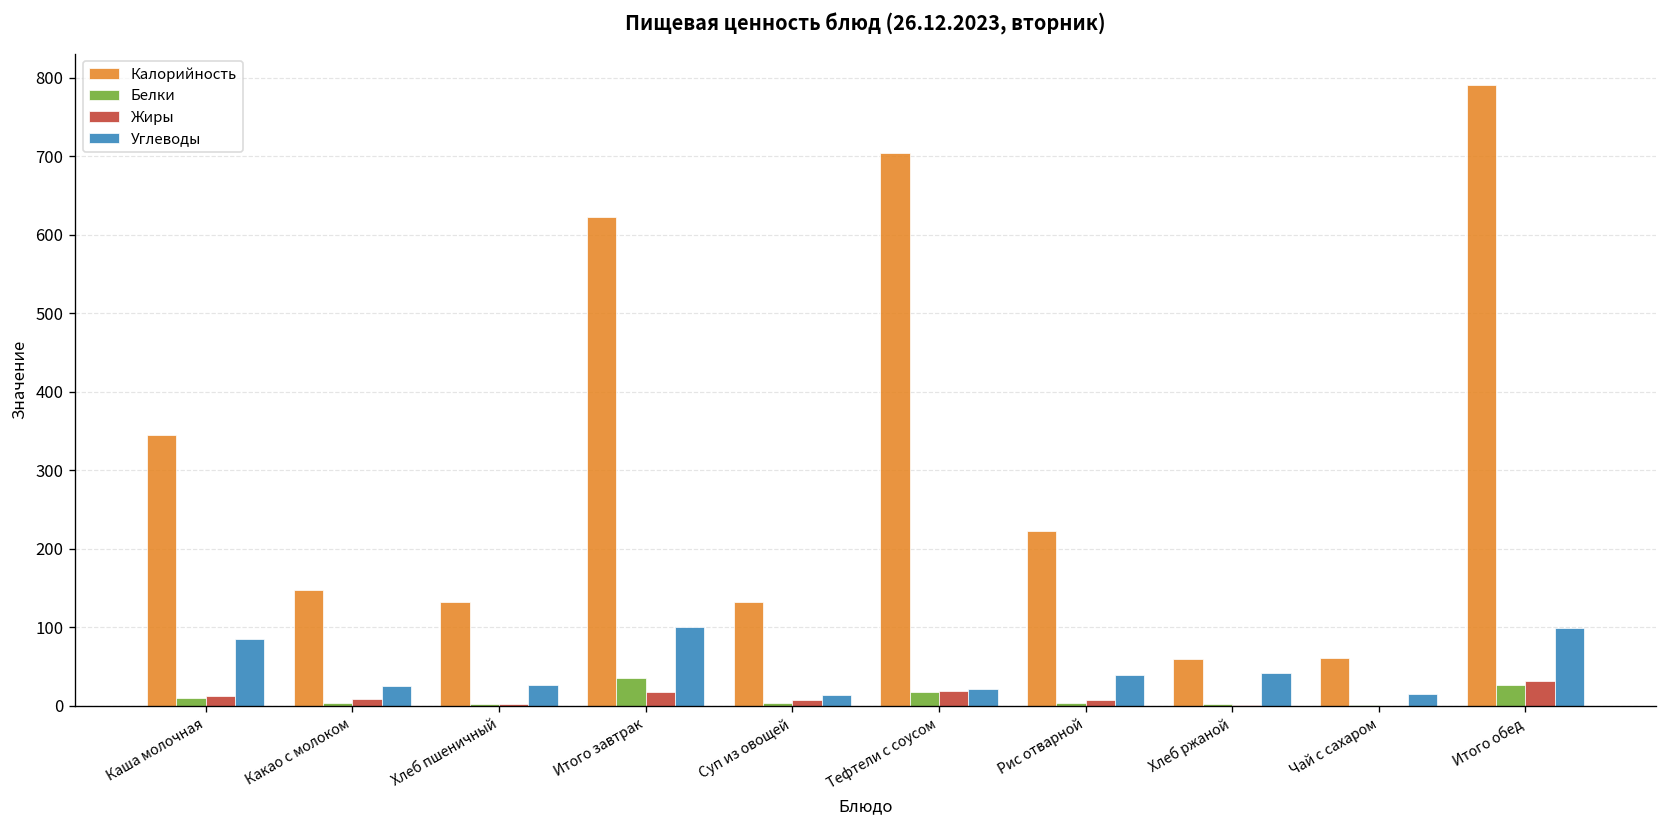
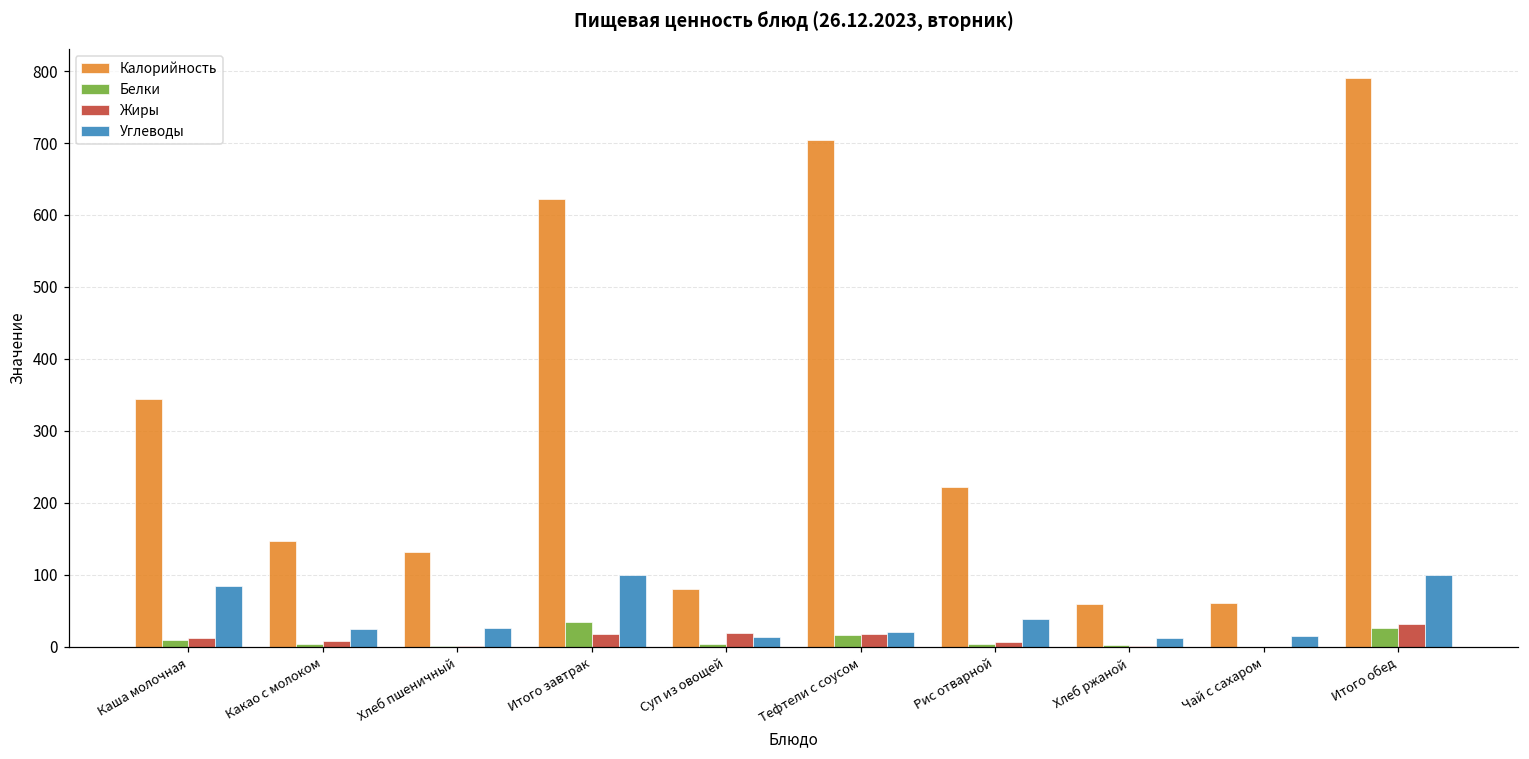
  {
    "Калорийность": {
      "Каша молочная": 340,
      "Какао с молоком": 150,
      "Хлеб пшеничный": 130,
      "Итого завтрак": 620,
-     "Суп из овощей": 130,
+     "Суп из овощей": 80,
      "Тефтели с соусом": 700,
      "Рис отварной": 220,
      "Хлеб ржаной": 60,
      "Чай с сахаром": 60,
      "Итого обед": 790
    },
    "Белки": {
      "Каша молочная": 10,
      "Итого завтрак": 40,
      "Тефтели с соусом": 20,
      "Итого обед": 30
    },
    "Жиры": {
      "Каша молочная": 10,
      "Какао с молоком": 10,
      "Итого завтрак": 20,
-     "Суп из овощей": 10,
+     "Суп из овощей": 20,
      "Тефтели с соусом": 20,
      "Рис отварной": 10,
      "Чай с сахаром": 0,
      "Итого обед": 30
    },
    "Углеводы": {
      "Каша молочная": 90,
      "Какао с молоком": 20,
      "Хлеб пшеничный": 30,
      "Итого завтрак": 100,
      "Суп из овощей": 10,
      "Тефтели с соусом": 20,
      "Рис отварной": 40,
-     "Хлеб ржаной": 40,
+     "Хлеб ржаной": 10,
      "Чай с сахаром": 20,
      "Итого обед": 100
    }
  }
